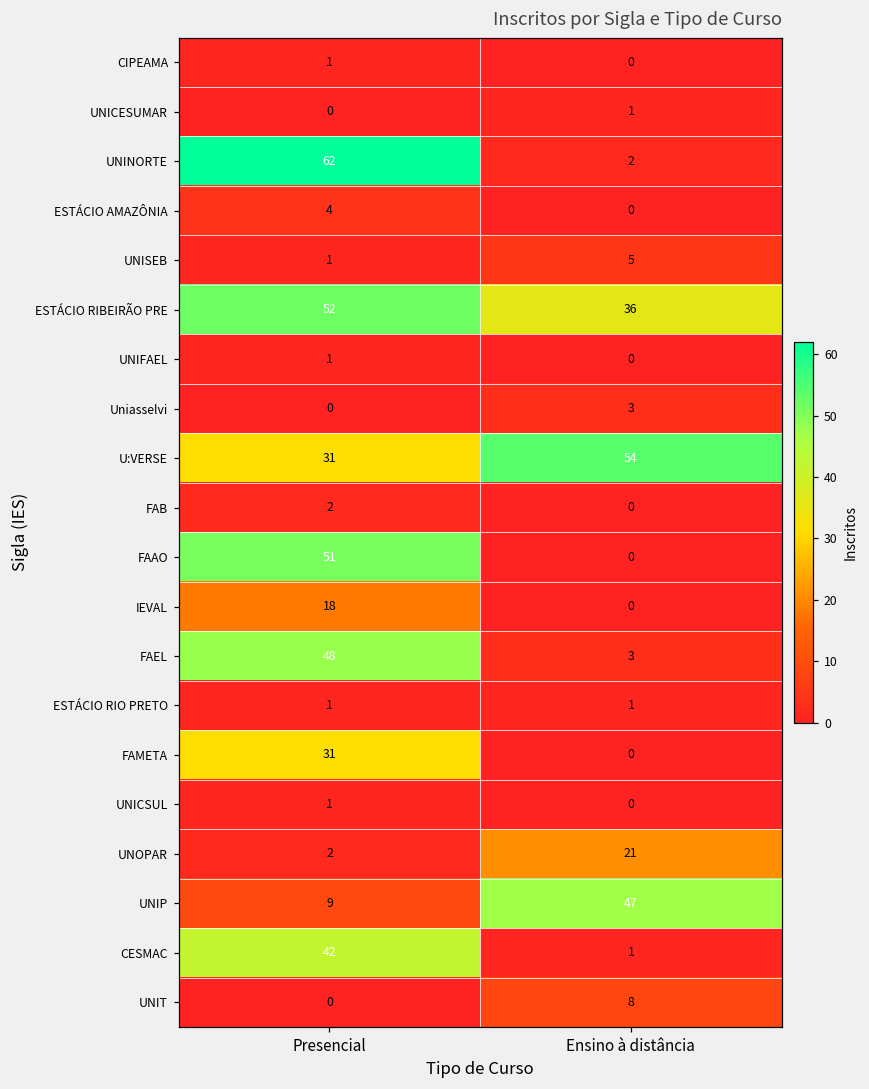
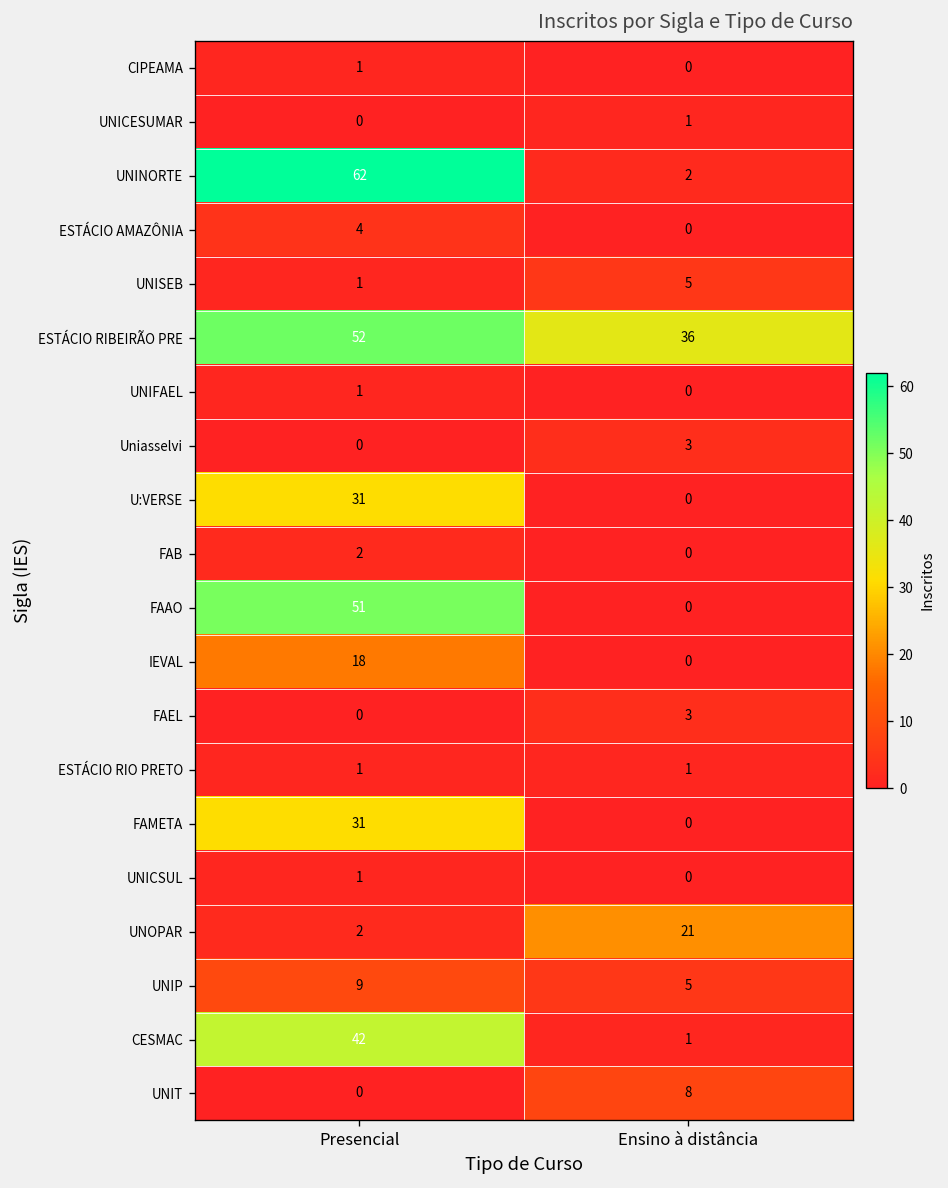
  {
    "CIPEAMA": {
      "Presencial": 1,
      "Ensino à distância": 0
    },
    "UNICESUMAR": {
      "Presencial": 0,
      "Ensino à distância": 1
    },
    "UNINORTE": {
      "Presencial": 62,
      "Ensino à distância": 2
    },
    "ESTÁCIO AMAZÔNIA": {
      "Presencial": 4,
      "Ensino à distância": 0
    },
    "UNISEB": {
      "Presencial": 1,
      "Ensino à distância": 5
    },
    "ESTÁCIO RIBEIRÃO PRE": {
      "Presencial": 52,
      "Ensino à distância": 36
    },
    "UNIFAEL": {
      "Presencial": 1,
      "Ensino à distância": 0
    },
    "Uniasselvi": {
      "Presencial": 0,
      "Ensino à distância": 3
    },
    "U:VERSE": {
      "Presencial": 31,
-     "Ensino à distância": 54
+     "Ensino à distância": 0
    },
    "FAB": {
      "Presencial": 2,
      "Ensino à distância": 0
    },
    "FAAO": {
      "Presencial": 51,
      "Ensino à distância": 0
    },
    "IEVAL": {
      "Presencial": 18,
      "Ensino à distância": 0
    },
    "FAEL": {
-     "Presencial": 48,
+     "Presencial": 0,
      "Ensino à distância": 3
    },
    "ESTÁCIO RIO PRETO": {
      "Presencial": 1,
      "Ensino à distância": 1
    },
    "FAMETA": {
      "Presencial": 31,
      "Ensino à distância": 0
    },
    "UNICSUL": {
      "Presencial": 1,
      "Ensino à distância": 0
    },
    "UNOPAR": {
      "Presencial": 2,
      "Ensino à distância": 21
    },
    "UNIP": {
      "Presencial": 9,
-     "Ensino à distância": 47
+     "Ensino à distância": 5
    },
    "CESMAC": {
      "Presencial": 42,
      "Ensino à distância": 1
    },
    "UNIT": {
      "Presencial": 0,
      "Ensino à distância": 8
    }
  }
